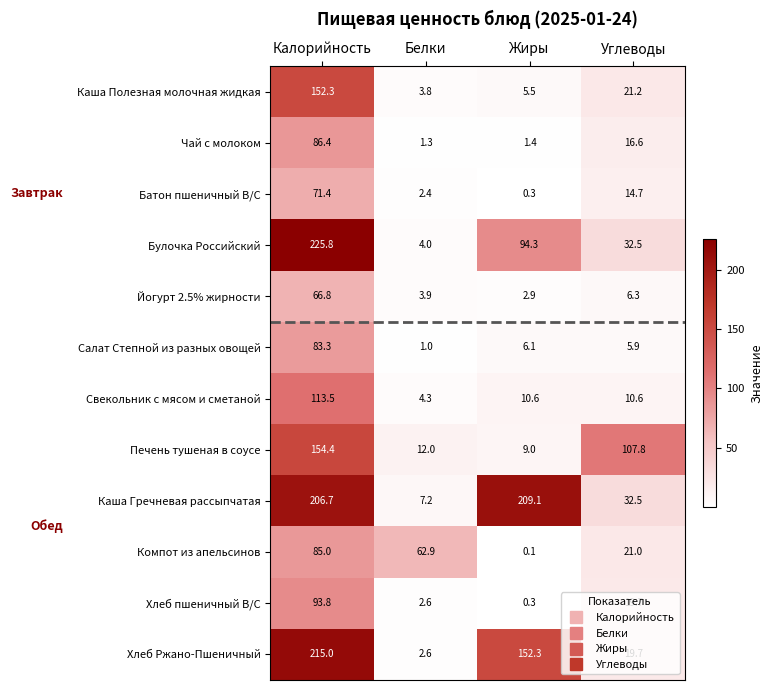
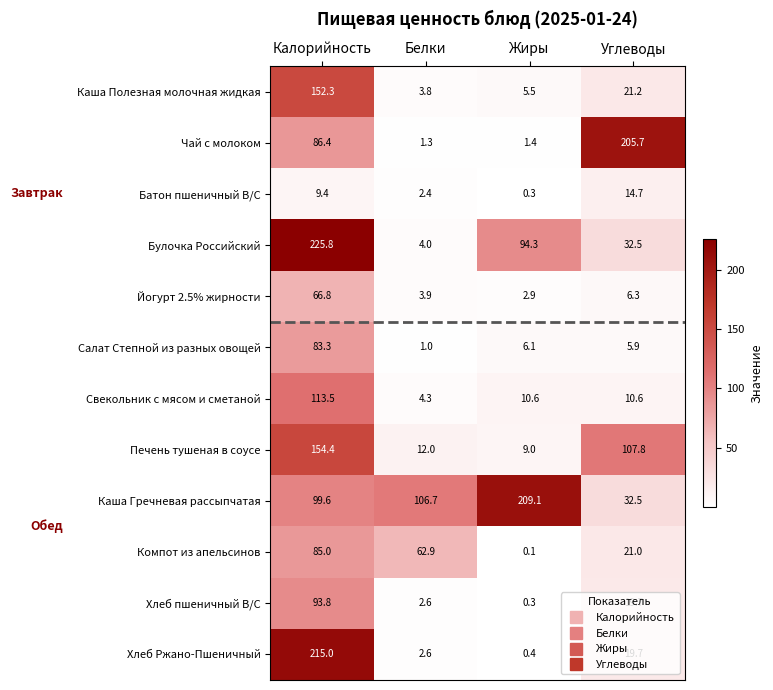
  {
    "Каша Полезная молочная жидкая": {
      "Калорийность": 152.3,
      "Белки": 3.8,
      "Жиры": 5.5,
      "Углеводы": 21.2
    },
    "Чай с молоком": {
      "Калорийность": 86.4,
      "Белки": 1.3,
      "Жиры": 1.4,
-     "Углеводы": 16.6
+     "Углеводы": 205.7
    },
    "Батон пшеничный В/С": {
-     "Калорийность": 71.4,
+     "Калорийность": 9.4,
      "Белки": 2.4,
      "Жиры": 0.3,
      "Углеводы": 14.7
    },
    "Булочка Российский": {
      "Калорийность": 225.8,
      "Белки": 4.0,
      "Жиры": 94.3,
      "Углеводы": 32.5
    },
    "Йогурт 2.5% жирности": {
      "Калорийность": 66.8,
      "Белки": 3.9,
      "Жиры": 2.9,
      "Углеводы": 6.3
    },
    "Салат Степной из разных овощей": {
      "Калорийность": 83.3,
      "Белки": 1.0,
      "Жиры": 6.1,
      "Углеводы": 5.9
    },
    "Свекольник с мясом и сметаной": {
      "Калорийность": 113.5,
      "Белки": 4.3,
      "Жиры": 10.6,
      "Углеводы": 10.6
    },
    "Печень тушеная в соусе": {
      "Калорийность": 154.4,
      "Белки": 12.0,
      "Жиры": 9.0,
      "Углеводы": 107.8
    },
    "Каша Гречневая рассыпчатая": {
-     "Калорийность": 206.7,
-     "Белки": 7.2,
+     "Калорийность": 99.6,
+     "Белки": 106.7,
      "Жиры": 209.1,
      "Углеводы": 32.5
    },
    "Компот из апельсинов": {
      "Калорийность": 85.0,
      "Белки": 62.9,
      "Жиры": 0.1,
      "Углеводы": 21.0
    },
    "Хлеб пшеничный В/С": {
      "Калорийность": 93.8,
      "Белки": 2.6,
      "Жиры": 0.3
    },
    "Хлеб Ржано-Пшеничный": {
      "Калорийность": 215.0,
      "Белки": 2.6,
-     "Жиры": 152.3
+     "Жиры": 0.4
    }
  }
